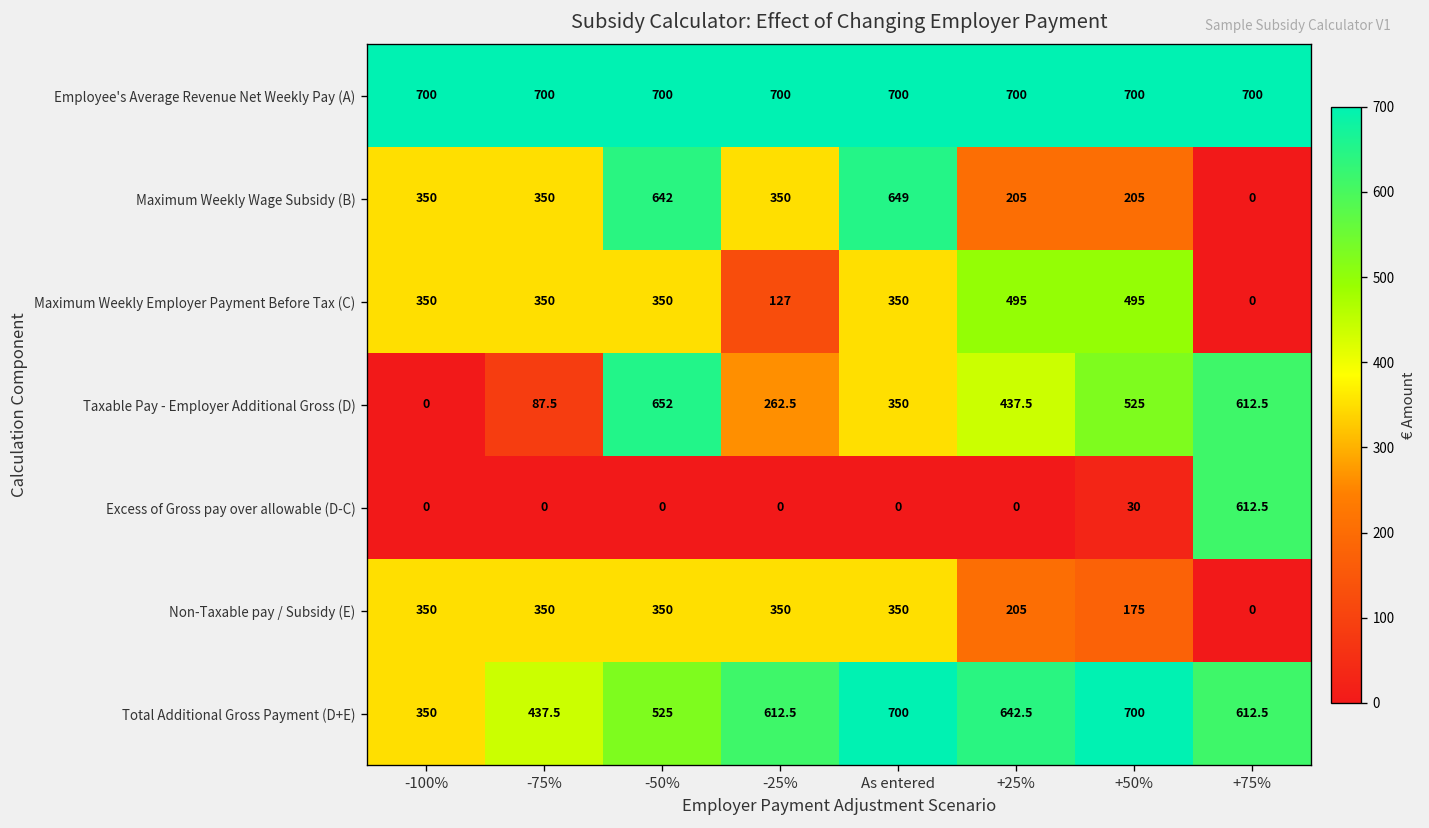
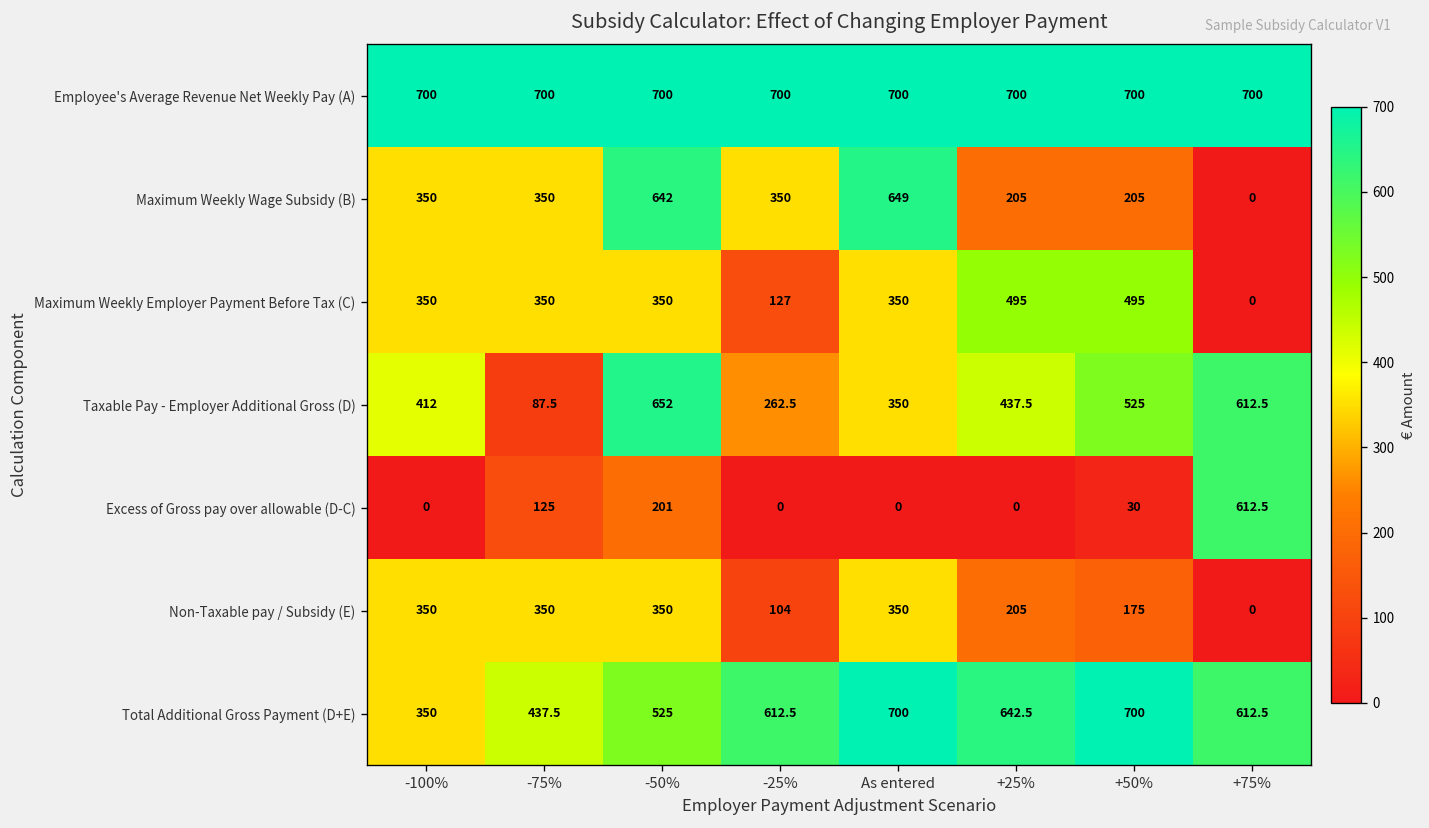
  {
    "Employee's Average Revenue Net Weekly Pay (A)": {
      "-100%": 700,
      "-75%": 700,
      "-50%": 700,
      "-25%": 700,
      "As entered": 700,
      "+25%": 700,
      "+50%": 700,
      "+75%": 700
    },
    "Maximum Weekly Wage Subsidy (B)": {
      "-100%": 350,
      "-75%": 350,
      "-50%": 642,
      "-25%": 350,
      "As entered": 649,
      "+25%": 205,
      "+50%": 205,
      "+75%": 0
    },
    "Maximum Weekly Employer Payment Before Tax (C)": {
      "-100%": 350,
      "-75%": 350,
      "-50%": 350,
      "-25%": 127,
      "As entered": 350,
      "+25%": 495,
      "+50%": 495,
      "+75%": 0
    },
    "Taxable Pay - Employer Additional Gross (D)": {
-     "-100%": 0,
+     "-100%": 412,
      "-75%": 87.5,
      "-50%": 652,
      "-25%": 262.5,
      "As entered": 350,
      "+25%": 437.5,
      "+50%": 525,
      "+75%": 612.5
    },
    "Excess of Gross pay over allowable (D-C)": {
      "-100%": 0,
-     "-75%": 0,
-     "-50%": 0,
+     "-75%": 125,
+     "-50%": 201,
      "-25%": 0,
      "As entered": 0,
      "+25%": 0,
      "+50%": 30,
      "+75%": 612.5
    },
    "Non-Taxable pay / Subsidy (E)": {
      "-100%": 350,
      "-75%": 350,
      "-50%": 350,
-     "-25%": 350,
+     "-25%": 104,
      "As entered": 350,
      "+25%": 205,
      "+50%": 175,
      "+75%": 0
    },
    "Total Additional Gross Payment (D+E)": {
      "-100%": 350,
      "-75%": 437.5,
      "-50%": 525,
      "-25%": 612.5,
      "As entered": 700,
      "+25%": 642.5,
      "+50%": 700,
      "+75%": 612.5
    }
  }
